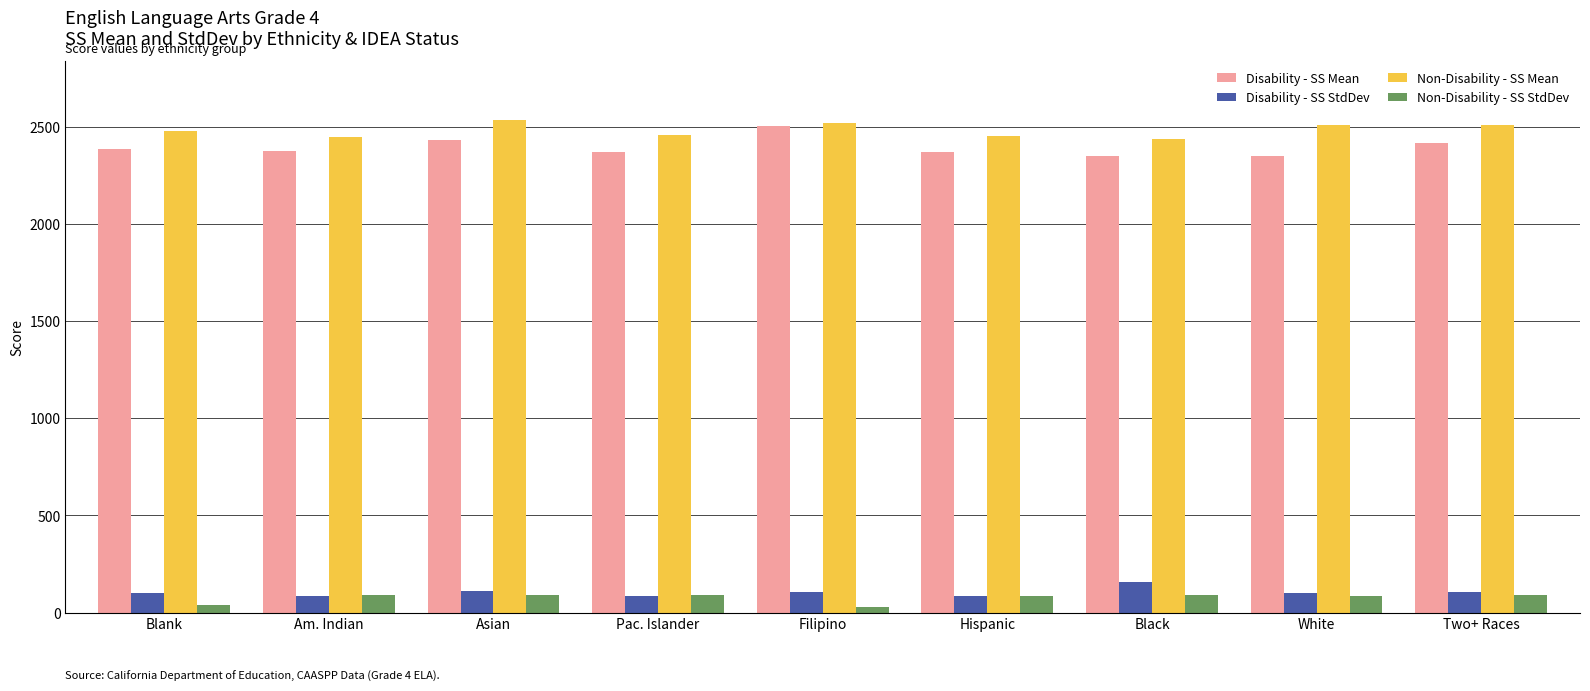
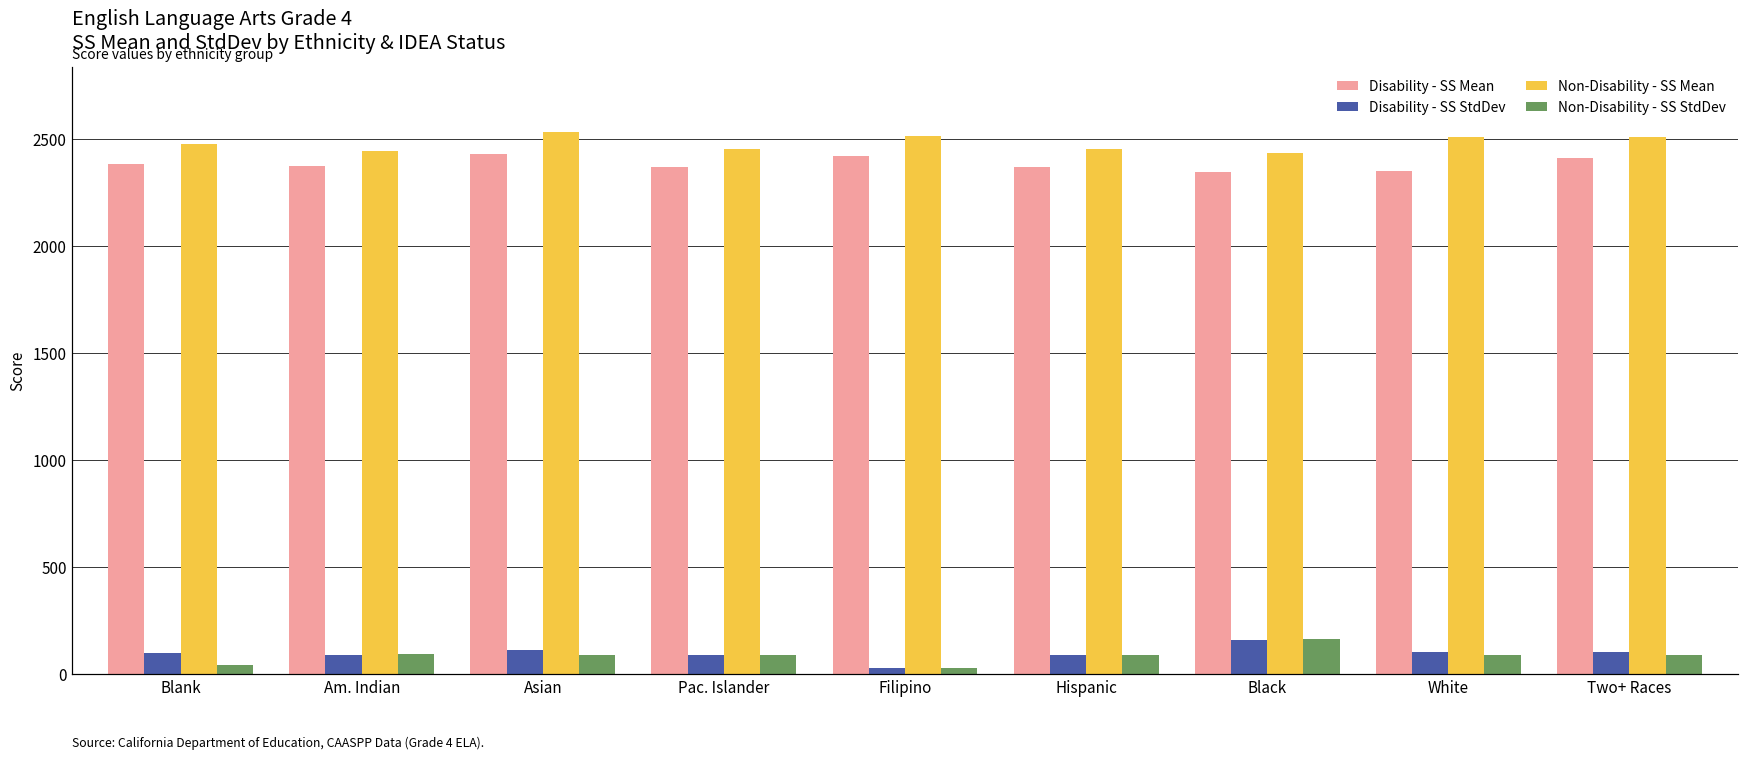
  {
    "Disability - SS Mean": {
      "Blank": 2390,
      "Am. Indian": 2380,
      "Asian": 2430,
      "Pac. Islander": 2370,
-     "Filipino": 2500,
+     "Filipino": 2420,
      "Hispanic": 2370,
      "Black": 2350,
      "White": 2350,
      "Two+ Races": 2410
    },
    "Disability - SS StdDev": {
      "Blank": 100,
      "Am. Indian": 90,
      "Asian": 110,
      "Pac. Islander": 90,
-     "Filipino": 110,
+     "Filipino": 30,
      "Hispanic": 90,
      "Black": 160,
      "White": 100,
      "Two+ Races": 100
    },
    "Non-Disability - SS Mean": {
      "Blank": 2480,
      "Am. Indian": 2450,
      "Asian": 2530,
      "Pac. Islander": 2460,
      "Filipino": 2520,
      "Hispanic": 2450,
      "Black": 2440,
      "White": 2510,
      "Two+ Races": 2510
    },
    "Non-Disability - SS StdDev": {
      "Blank": 40,
      "Am. Indian": 90,
      "Asian": 90,
      "Pac. Islander": 90,
      "Filipino": 30,
      "Hispanic": 90,
-     "Black": 90,
+     "Black": 160,
      "White": 90,
      "Two+ Races": 90
    }
  }
